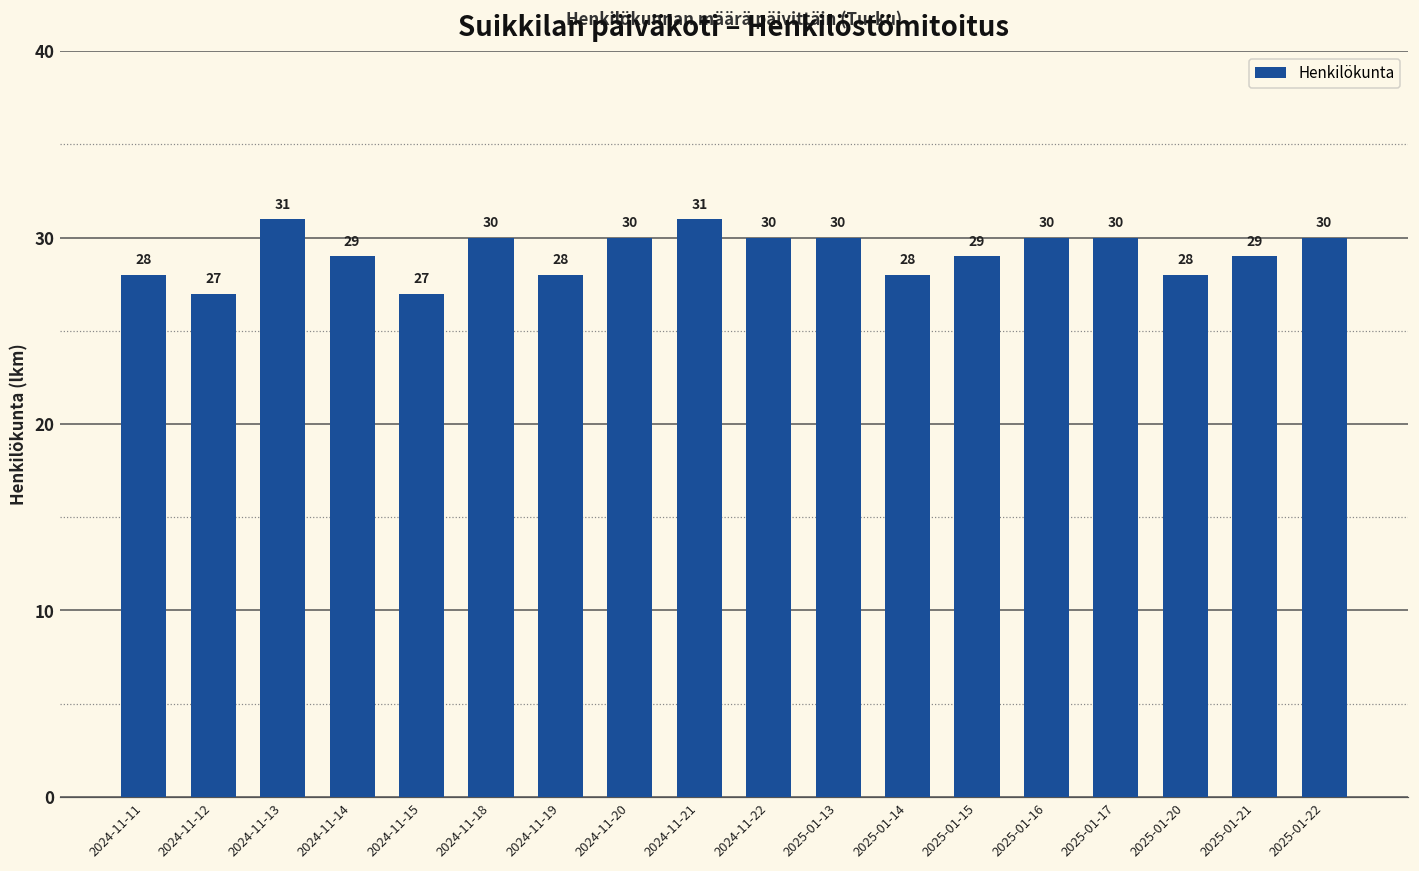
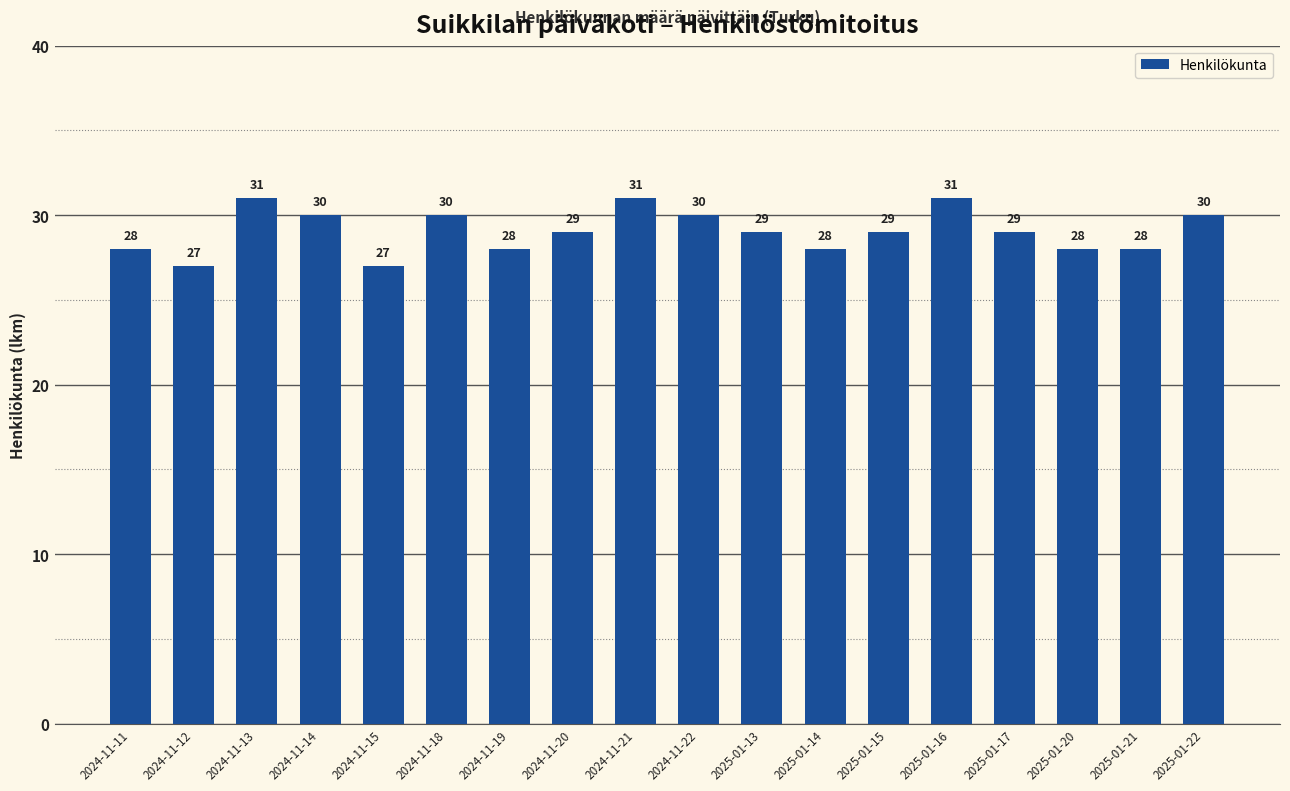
  {
    "2024-11-11": 28,
    "2024-11-12": 27,
    "2024-11-13": 31,
-   "2024-11-14": 29,
+   "2024-11-14": 30,
    "2024-11-15": 27,
    "2024-11-18": 30,
    "2024-11-19": 28,
-   "2024-11-20": 30,
+   "2024-11-20": 29,
    "2024-11-21": 31,
    "2024-11-22": 30,
-   "2025-01-13": 30,
+   "2025-01-13": 29,
    "2025-01-14": 28,
    "2025-01-15": 29,
-   "2025-01-16": 30,
-   "2025-01-17": 30,
+   "2025-01-16": 31,
+   "2025-01-17": 29,
    "2025-01-20": 28,
-   "2025-01-21": 29,
+   "2025-01-21": 28,
    "2025-01-22": 30
  }
